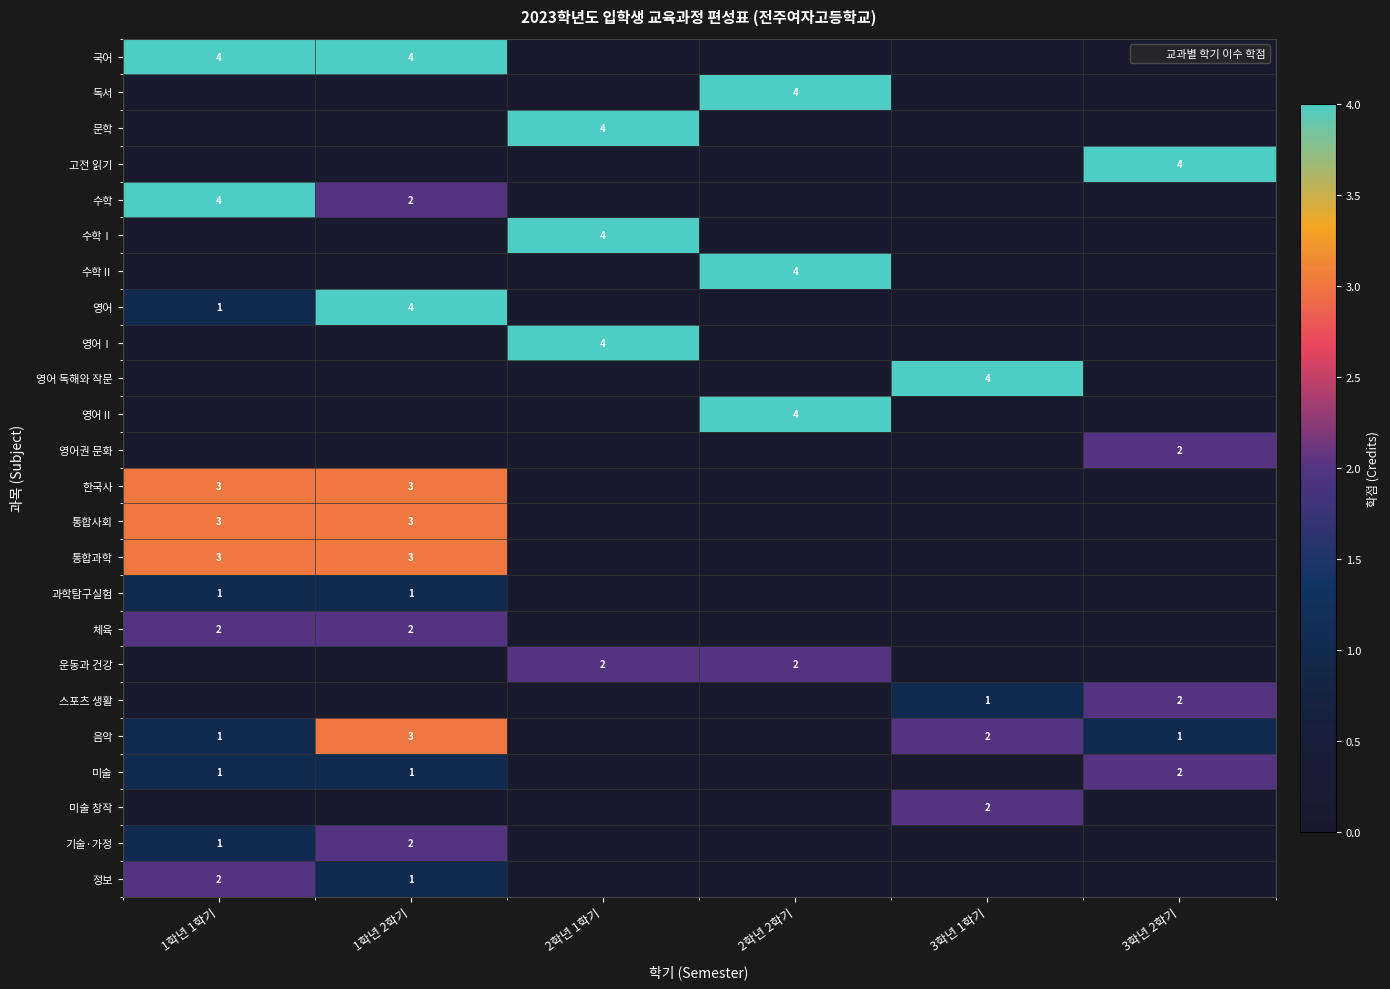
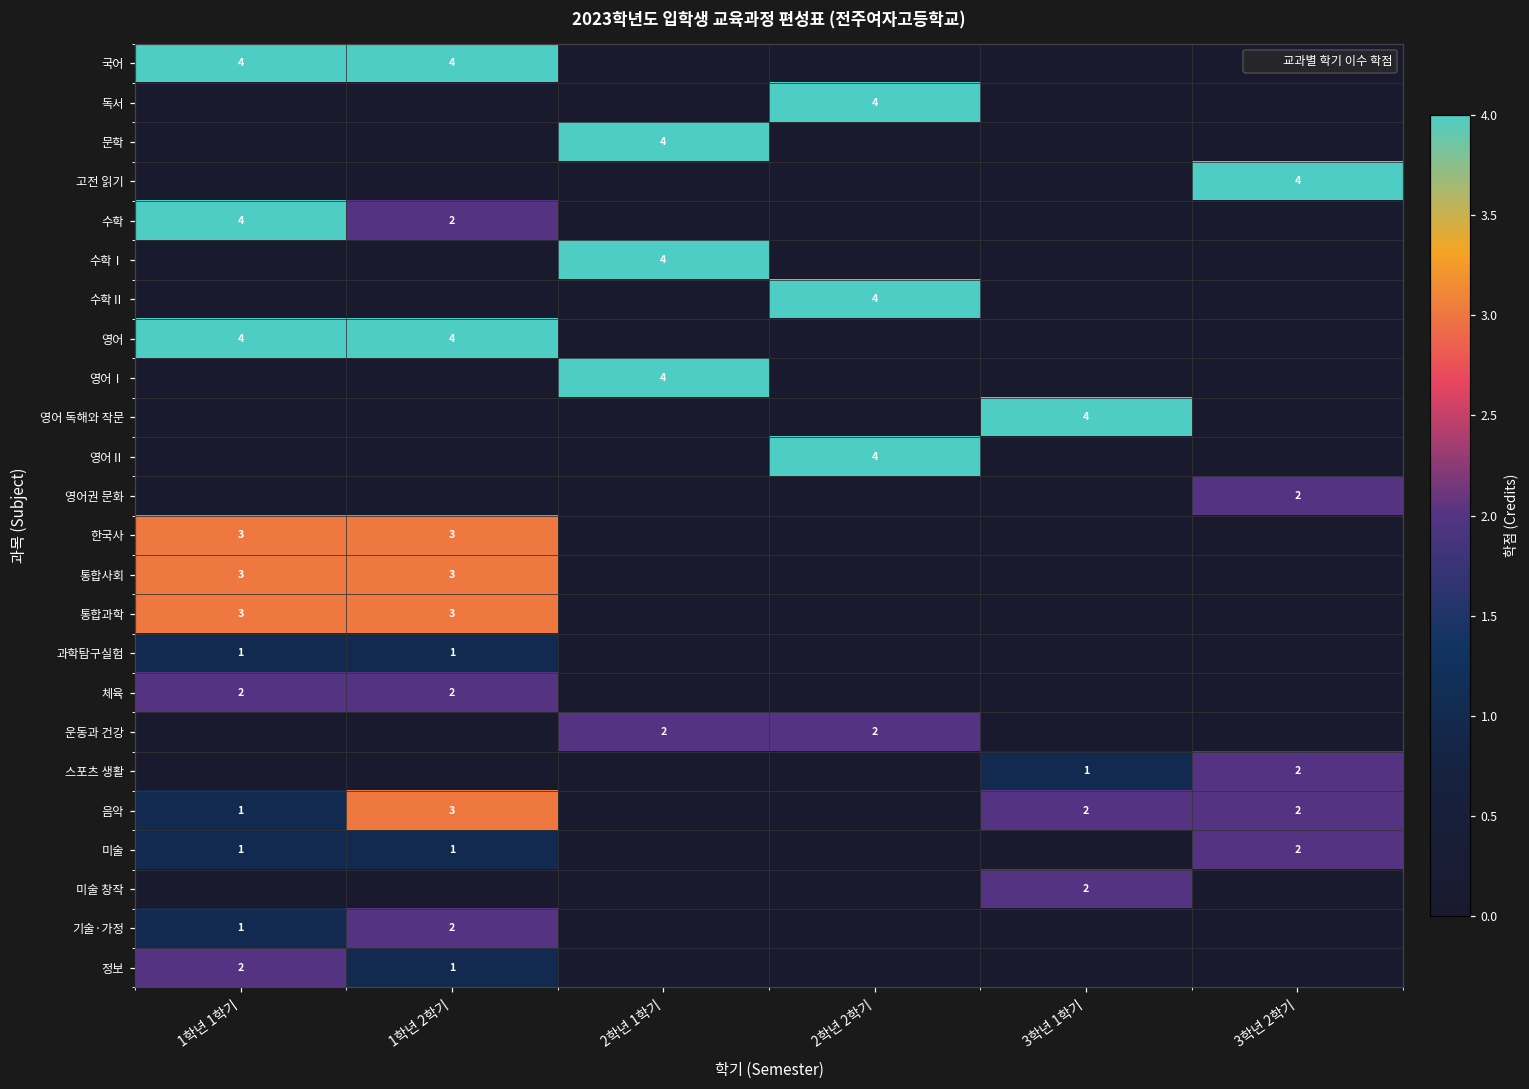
  {
    "국어": {
      "1학년 1학기": 4,
      "1학년 2학기": 4
    },
    "독서": {
      "2학년 2학기": 4
    },
    "문학": {
      "2학년 1학기": 4
    },
    "고전 읽기": {
      "3학년 2학기": 4
    },
    "수학": {
      "1학년 1학기": 4,
      "1학년 2학기": 2
    },
    "수학Ⅰ": {
      "2학년 1학기": 4
    },
    "수학Ⅱ": {
      "2학년 2학기": 4
    },
    "영어": {
-     "1학년 1학기": 1,
+     "1학년 1학기": 4,
      "1학년 2학기": 4
    },
    "영어Ⅰ": {
      "2학년 1학기": 4
    },
    "영어 독해와 작문": {
      "3학년 1학기": 4
    },
    "영어Ⅱ": {
      "2학년 2학기": 4
    },
    "영어권 문화": {
      "3학년 2학기": 2
    },
    "한국사": {
      "1학년 1학기": 3,
      "1학년 2학기": 3
    },
    "통합사회": {
      "1학년 1학기": 3,
      "1학년 2학기": 3
    },
    "통합과학": {
      "1학년 1학기": 3,
      "1학년 2학기": 3
    },
    "과학탐구실험": {
      "1학년 1학기": 1,
      "1학년 2학기": 1
    },
    "체육": {
      "1학년 1학기": 2,
      "1학년 2학기": 2
    },
    "운동과 건강": {
      "2학년 1학기": 2,
      "2학년 2학기": 2
    },
    "스포츠 생활": {
      "3학년 1학기": 1,
      "3학년 2학기": 2
    },
    "음악": {
      "1학년 1학기": 1,
      "1학년 2학기": 3,
      "3학년 1학기": 2,
-     "3학년 2학기": 1
+     "3학년 2학기": 2
    },
    "미술": {
      "1학년 1학기": 1,
      "1학년 2학기": 1,
      "3학년 2학기": 2
    },
    "미술 창작": {
      "3학년 1학기": 2
    },
    "기술·가정": {
      "1학년 1학기": 1,
      "1학년 2학기": 2
    },
    "정보": {
      "1학년 1학기": 2,
      "1학년 2학기": 1
    }
  }
